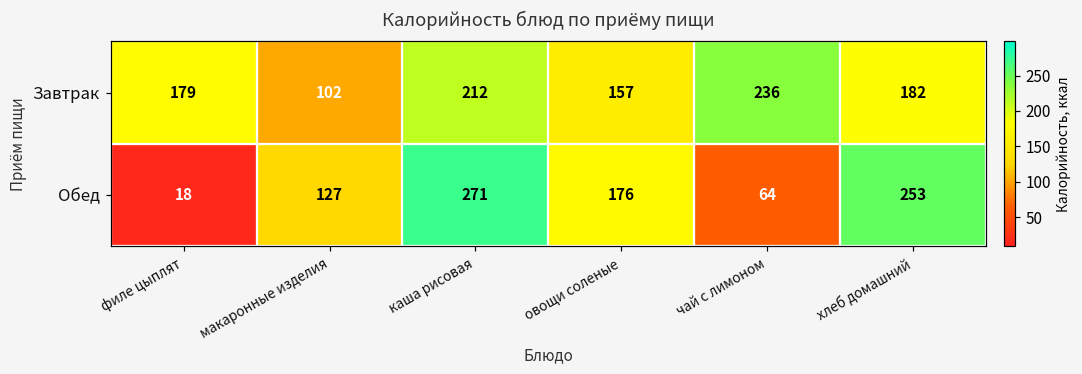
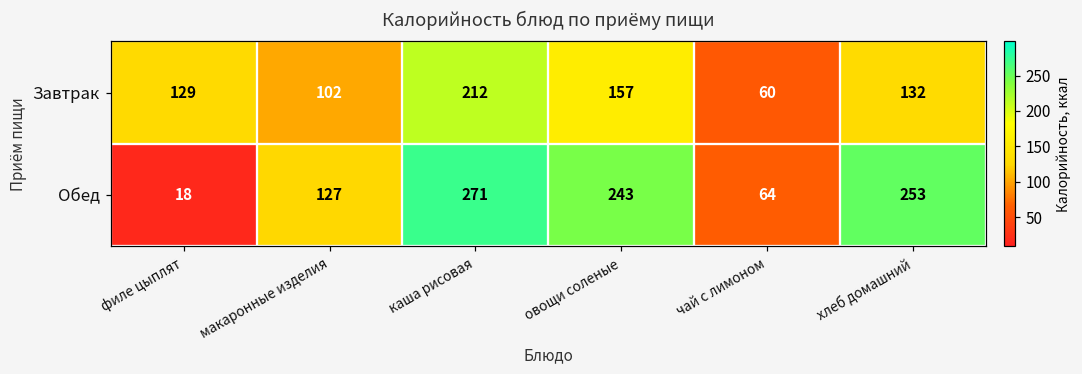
  {
    "Завтрак": {
-     "филе цыплят": 179,
+     "филе цыплят": 129,
      "макаронные изделия": 102,
      "каша рисовая": 212,
      "овощи соленые": 157,
-     "чай с лимоном": 236,
-     "хлеб домашний": 182
+     "чай с лимоном": 60,
+     "хлеб домашний": 132
    },
    "Обед": {
      "филе цыплят": 18,
      "макаронные изделия": 127,
      "каша рисовая": 271,
-     "овощи соленые": 176,
+     "овощи соленые": 243,
      "чай с лимоном": 64,
      "хлеб домашний": 253
    }
  }
